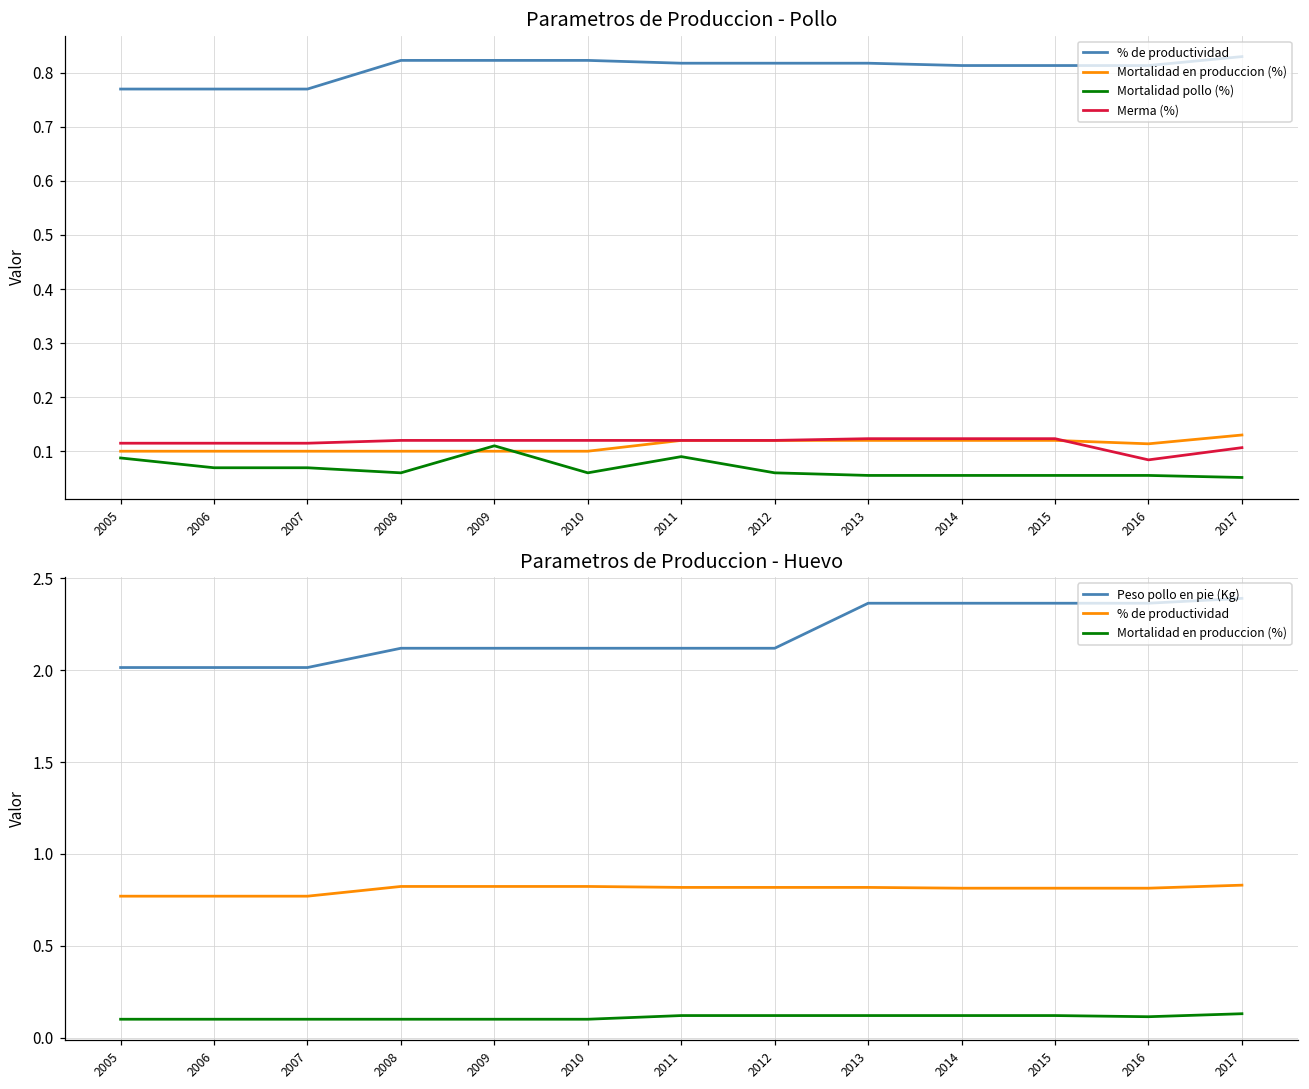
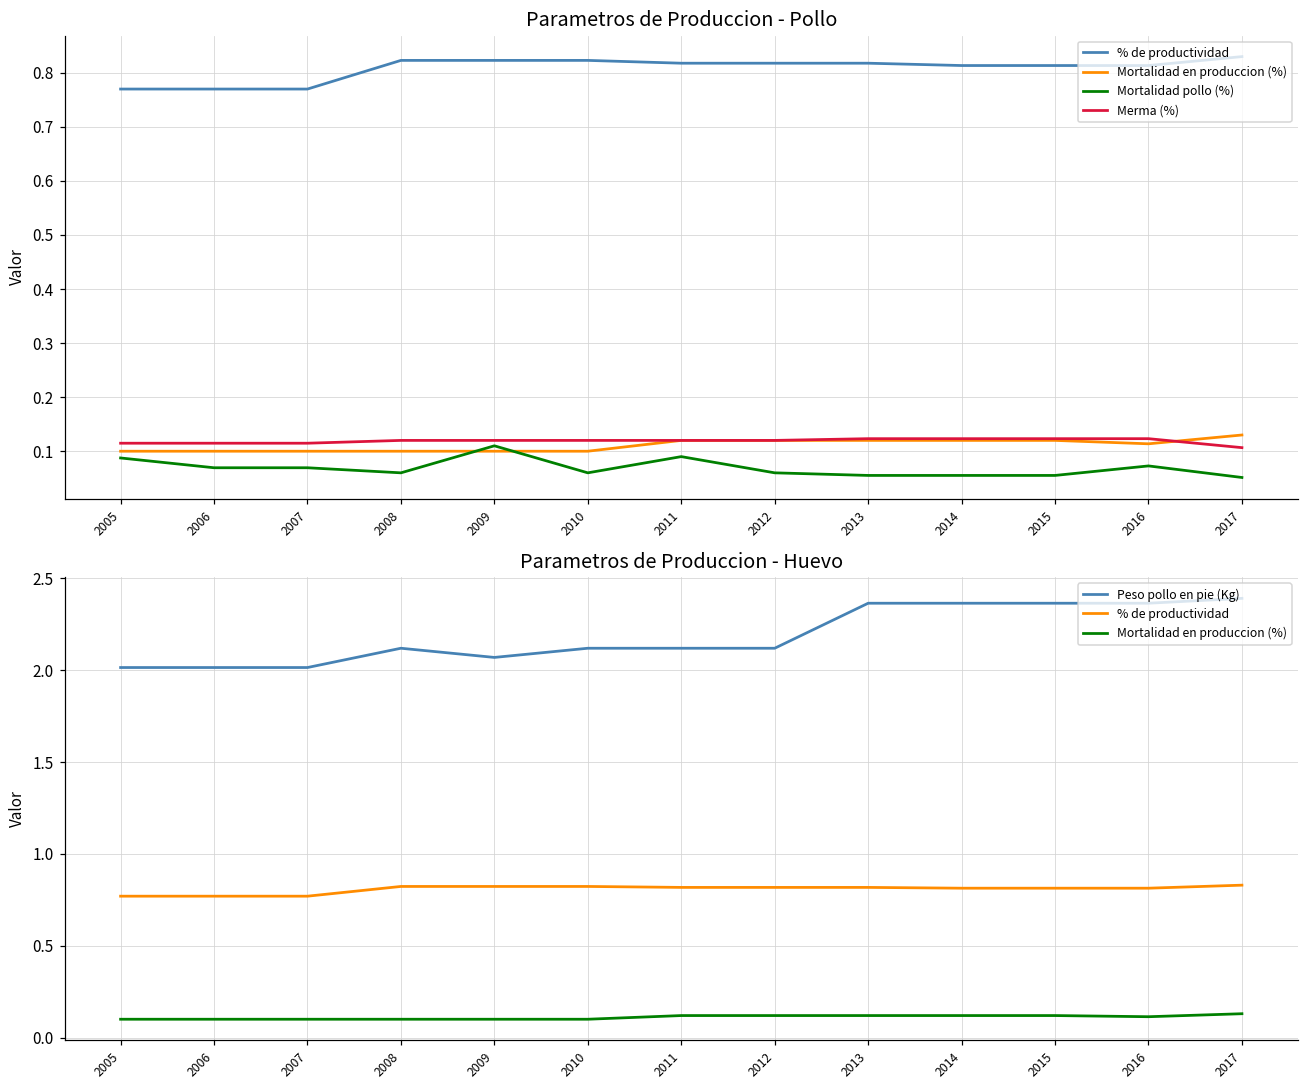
  {
    "Parametros de Produccion - Pollo": {
      "Mortalidad pollo (%)": {
        "2005": 0.09,
        "2006": 0.07,
        "2007": 0.07,
        "2008": 0.06,
        "2009": 0.11,
        "2010": 0.06,
        "2011": 0.09,
        "2012": 0.06,
        "2013": 0.06,
        "2014": 0.06,
        "2015": 0.06,
-       "2016": 0.06,
+       "2016": 0.07,
        "2017": 0.05
      },
      "Merma (%)": {
        "2005": 0.11,
        "2006": 0.11,
        "2007": 0.11,
        "2008": 0.12,
        "2009": 0.12,
        "2010": 0.12,
-       "2016": 0.08,
+       "2016": 0.12,
        "2017": 0.11
      }
    },
    "Parametros de Produccion - Huevo": {
      "Peso pollo en pie (Kg)": {
        "2005": 2.02,
        "2006": 2.02,
        "2007": 2.02,
        "2008": 2.12,
-       "2009": 2.12,
+       "2009": 2.07,
        "2010": 2.12,
        "2011": 2.12,
        "2012": 2.12,
        "2013": 2.37,
        "2014": 2.37,
        "2015": 2.37
      },
      "% de productividad": {
        "2005": 0.77,
        "2006": 0.77,
        "2007": 0.77,
        "2008": 0.82,
        "2009": 0.82,
        "2010": 0.82,
        "2011": 0.82,
        "2012": 0.82,
        "2013": 0.82,
        "2014": 0.81,
        "2015": 0.81,
        "2016": 0.81,
        "2017": 0.83
      },
      "Mortalidad en produccion (%)": {
        "2005": 0.10,
        "2006": 0.10,
        "2007": 0.10,
        "2008": 0.10,
        "2009": 0.10,
        "2010": 0.10,
        "2011": 0.12,
        "2012": 0.12,
        "2013": 0.12,
        "2014": 0.12,
        "2015": 0.12,
        "2016": 0.11,
        "2017": 0.13
      }
    }
  }
